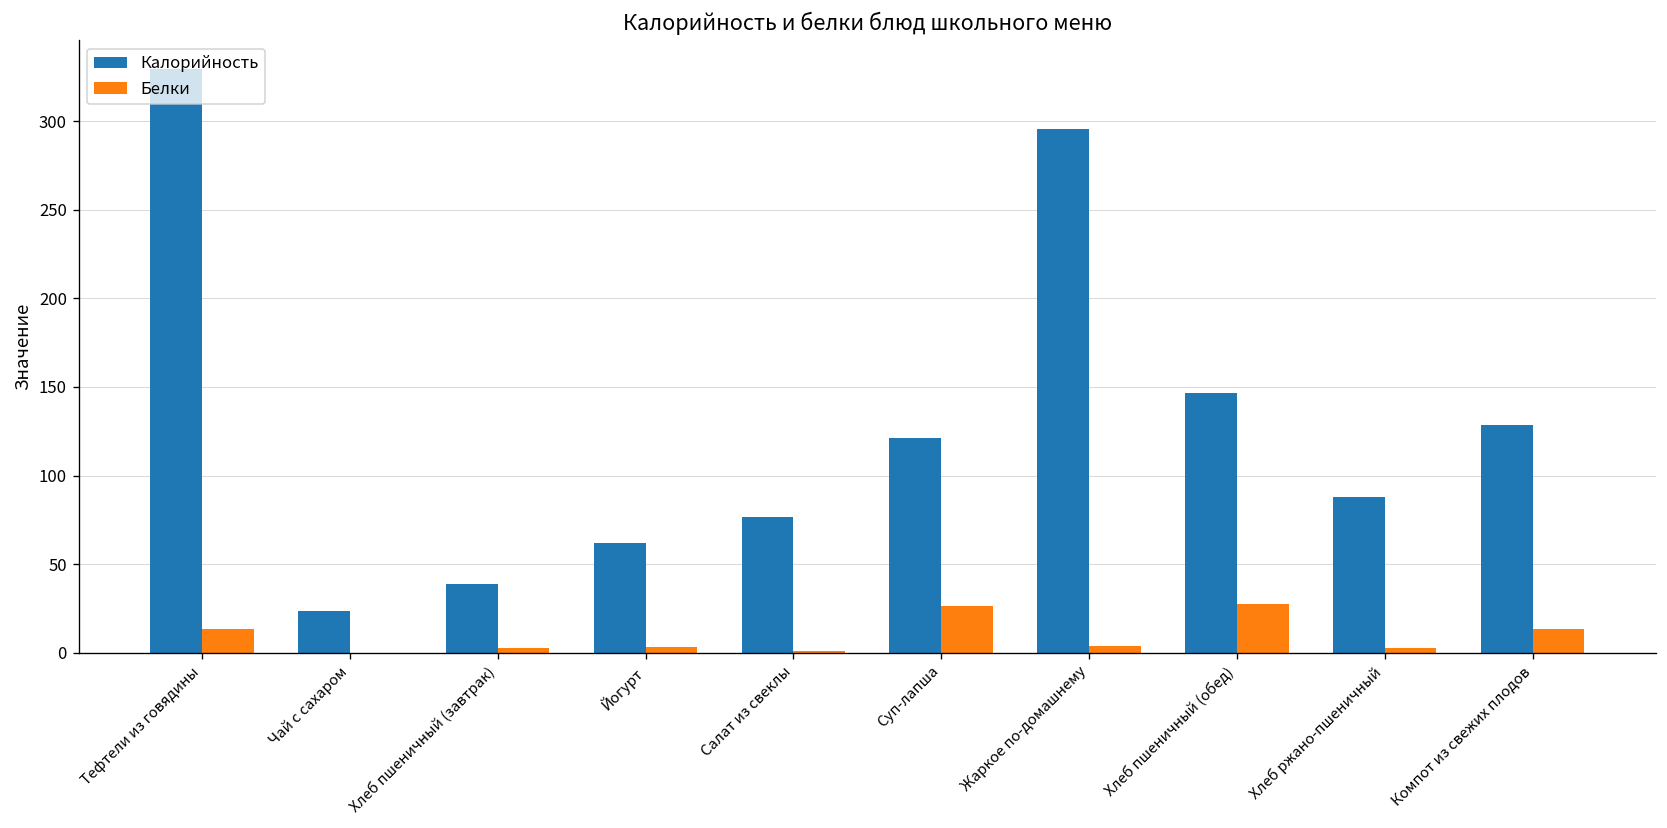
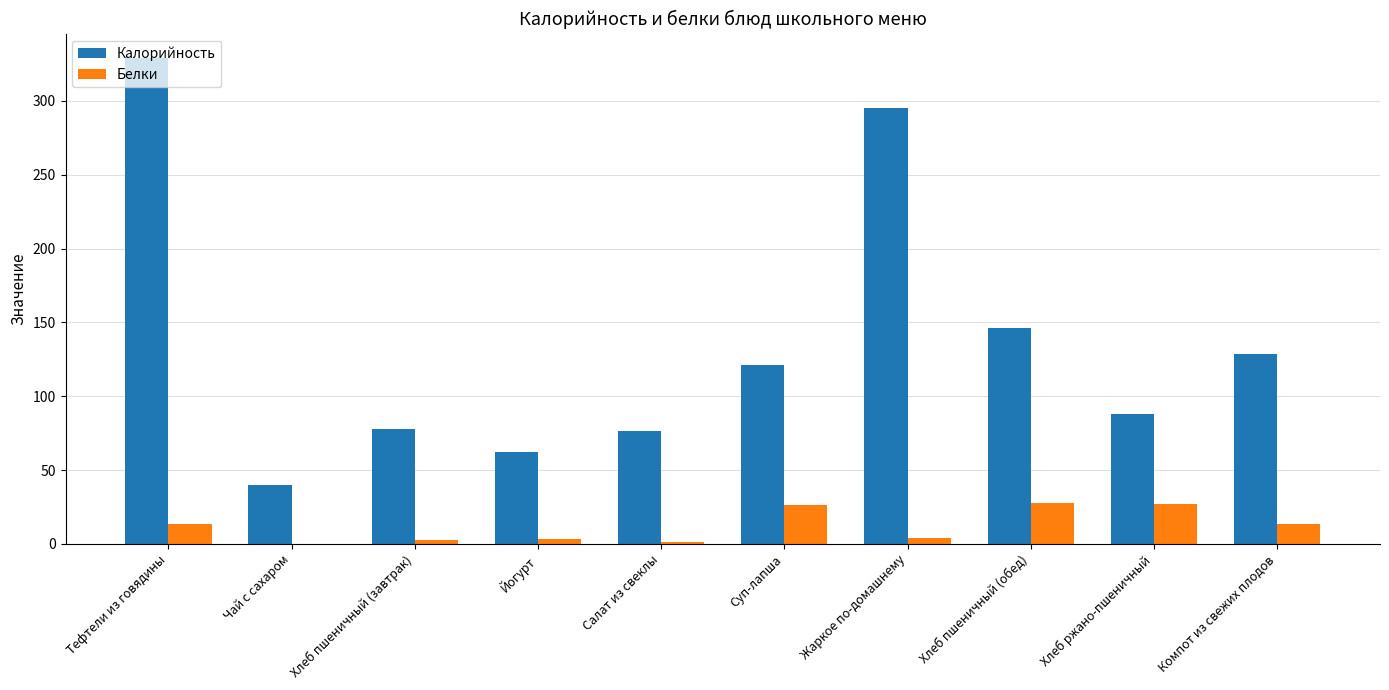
  {
    "Калорийность": {
-     "Чай с сахаром": 24,
-     "Хлеб пшеничный (завтрак)": 39,
+     "Чай с сахаром": 40,
+     "Хлеб пшеничный (завтрак)": 78,
      "Йогурт": 62,
      "Салат из свеклы": 76,
      "Суп-лапша": 121,
      "Жаркое по-домашнему": 295,
      "Хлеб пшеничный (обед)": 147,
      "Хлеб ржано-пшеничный": 88,
      "Компот из свежих плодов": 129
    },
    "Белки": {
      "Тефтели из говядины": 14,
      "Чай с сахаром": 0,
      "Хлеб пшеничный (завтрак)": 2,
      "Йогурт": 3,
      "Суп-лапша": 27,
      "Жаркое по-домашнему": 4,
      "Хлеб пшеничный (обед)": 28,
-     "Хлеб ржано-пшеничный": 2,
+     "Хлеб ржано-пшеничный": 27,
      "Компот из свежих плодов": 13
    }
  }
